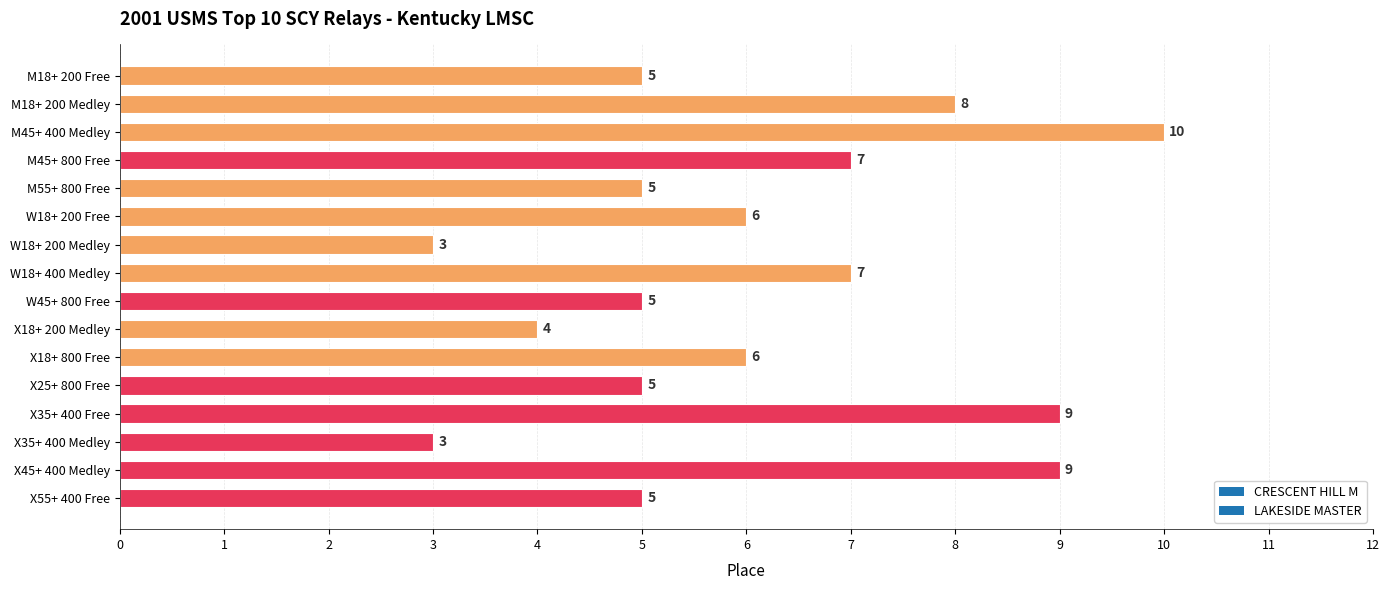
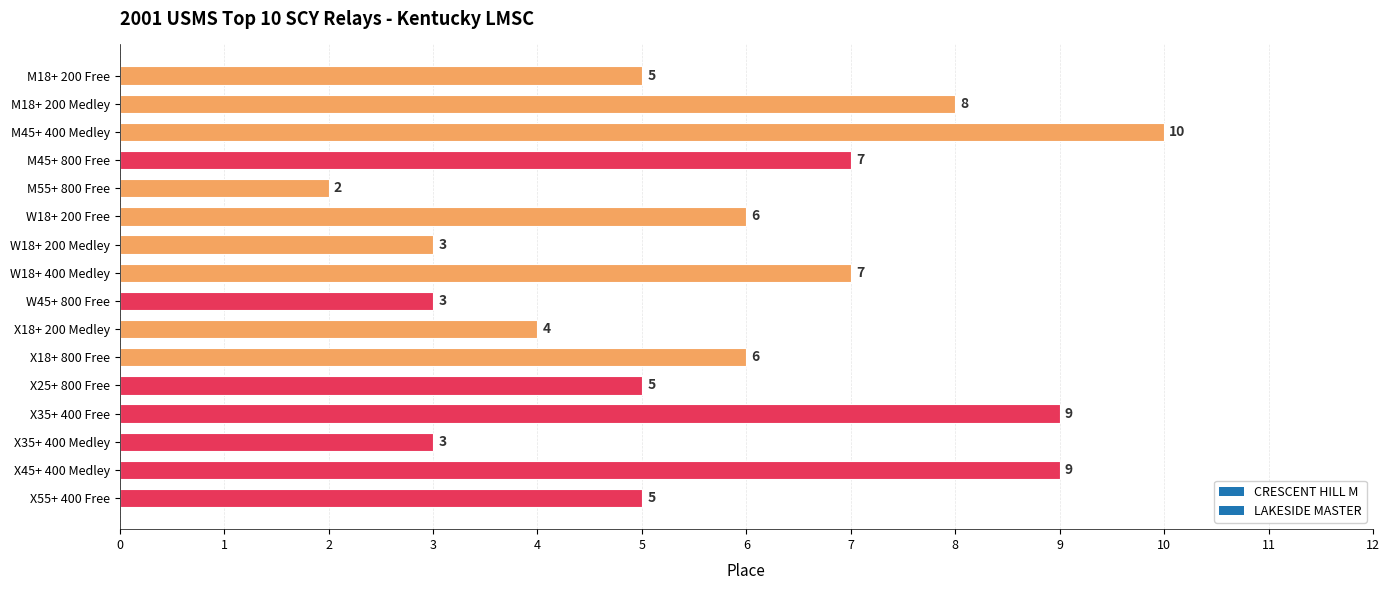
  {
    "M18+ 200 Free": 5,
    "M18+ 200 Medley": 8,
    "M45+ 400 Medley": 10,
    "M45+ 800 Free": 7,
-   "M55+ 800 Free": 5,
+   "M55+ 800 Free": 2,
    "W18+ 200 Free": 6,
    "W18+ 200 Medley": 3,
    "W18+ 400 Medley": 7,
-   "W45+ 800 Free": 5,
+   "W45+ 800 Free": 3,
    "X18+ 200 Medley": 4,
    "X18+ 800 Free": 6,
    "X25+ 800 Free": 5,
    "X35+ 400 Free": 9,
    "X35+ 400 Medley": 3,
    "X45+ 400 Medley": 9,
    "X55+ 400 Free": 5
  }
